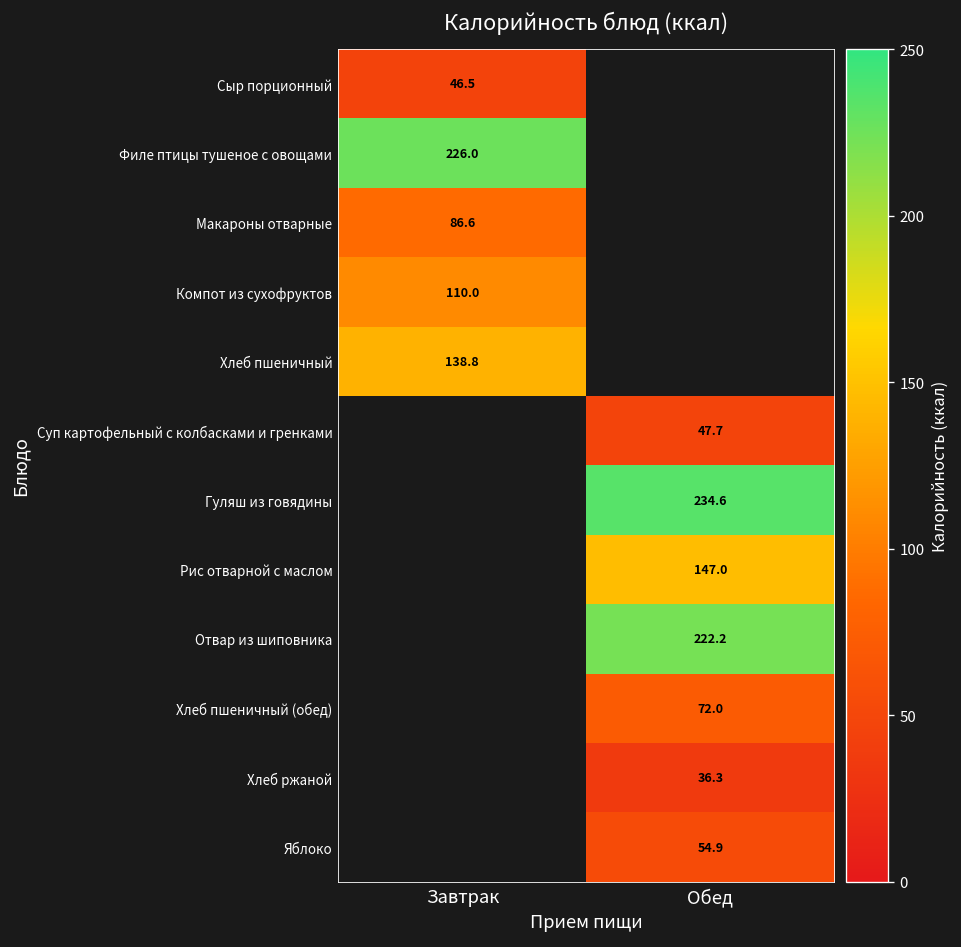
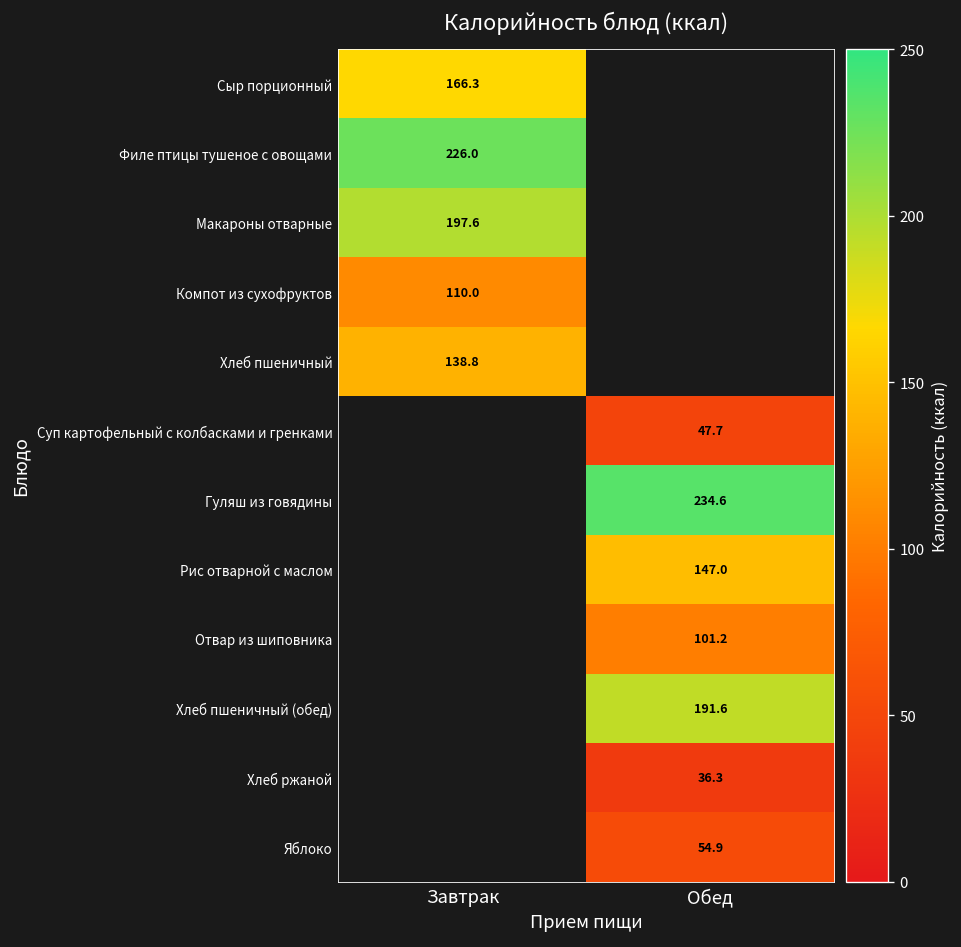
  {
    "Сыр порционный": {
-     "Завтрак": 46.5
+     "Завтрак": 166.3
    },
    "Филе птицы тушеное с овощами": {
      "Завтрак": 226.0
    },
    "Макароны отварные": {
-     "Завтрак": 86.6
+     "Завтрак": 197.6
    },
    "Компот из сухофруктов": {
      "Завтрак": 110.0
    },
    "Хлеб пшеничный": {
      "Завтрак": 138.8
    },
    "Суп картофельный с колбасками и гренками": {
      "Обед": 47.7
    },
    "Гуляш из говядины": {
      "Обед": 234.6
    },
    "Рис отварной с маслом": {
      "Обед": 147.0
    },
    "Отвар из шиповника": {
-     "Обед": 222.2
+     "Обед": 101.2
    },
    "Хлеб пшеничный (обед)": {
-     "Обед": 72.0
+     "Обед": 191.6
    },
    "Хлеб ржаной": {
      "Обед": 36.3
    },
    "Яблоко": {
      "Обед": 54.9
    }
  }
